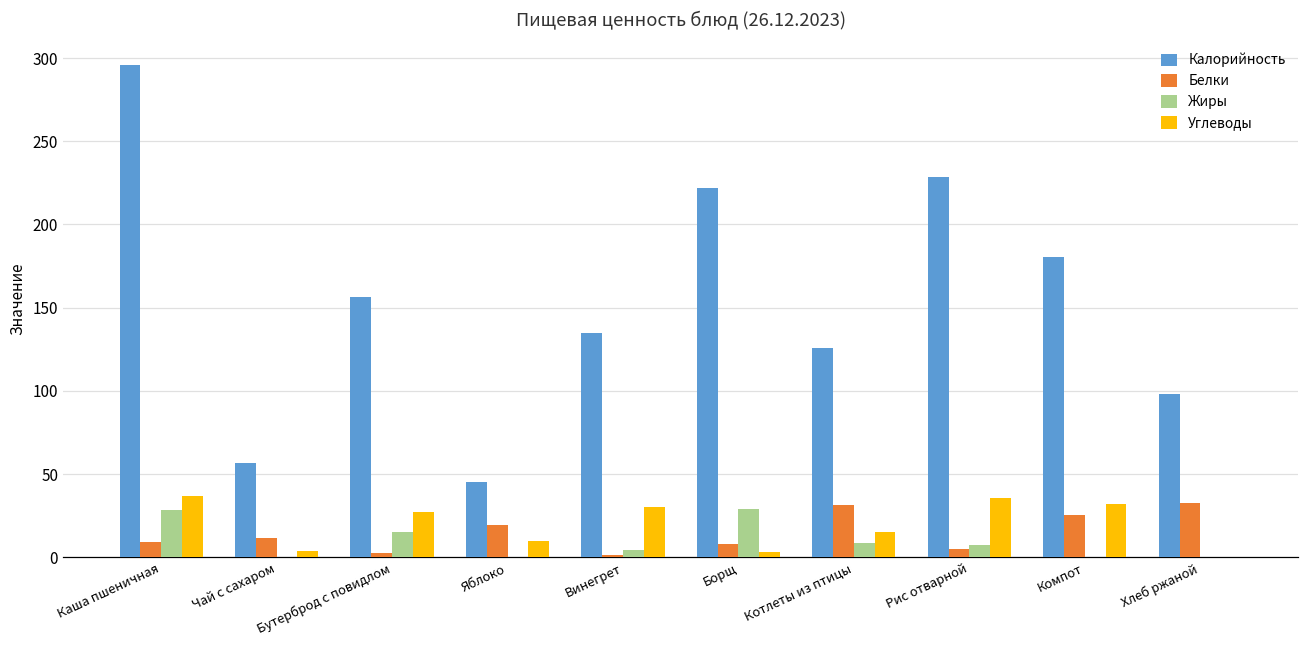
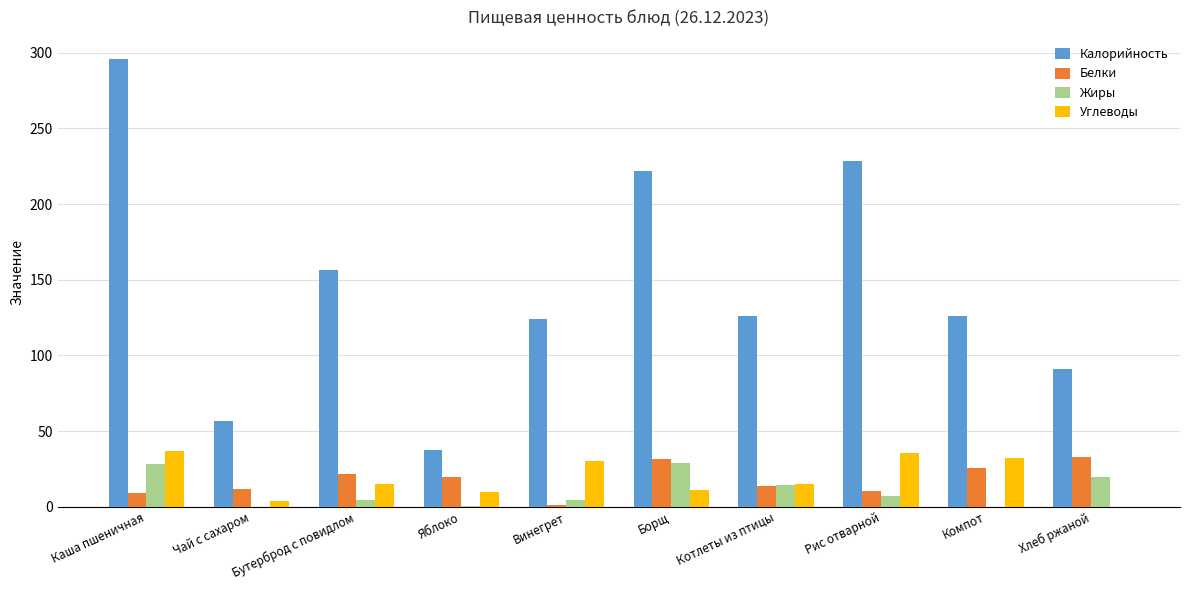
  {
    "Калорийность": {
      "Каша пшеничная": 296,
      "Чай с сахаром": 57,
      "Бутерброд с повидлом": 157,
-     "Яблоко": 45,
-     "Винегрет": 135,
+     "Яблоко": 37,
+     "Винегрет": 124,
      "Борщ": 222,
      "Котлеты из птицы": 126,
      "Рис отварной": 229,
-     "Компот": 180,
-     "Хлеб ржаной": 98
+     "Компот": 126,
+     "Хлеб ржаной": 91
    },
    "Белки": {
      "Каша пшеничная": 9,
      "Чай с сахаром": 12,
-     "Бутерброд с повидлом": 2,
+     "Бутерброд с повидлом": 22,
      "Яблоко": 20,
-     "Борщ": 8,
-     "Котлеты из птицы": 32,
-     "Рис отварной": 5,
+     "Борщ": 31,
+     "Котлеты из птицы": 14,
+     "Рис отварной": 10,
      "Компот": 26,
      "Хлеб ржаной": 33
    },
    "Жиры": {
      "Каша пшеничная": 29,
-     "Бутерброд с повидлом": 15,
+     "Бутерброд с повидлом": 4,
      "Винегрет": 4,
      "Борщ": 29,
-     "Котлеты из птицы": 9,
+     "Котлеты из птицы": 15,
      "Рис отварной": 7,
      "Компот": 0,
-     "Хлеб ржаной": 0
+     "Хлеб ржаной": 19
    },
    "Углеводы": {
      "Каша пшеничная": 37,
      "Чай с сахаром": 4,
-     "Бутерброд с повидлом": 27,
+     "Бутерброд с повидлом": 15,
      "Яблоко": 10,
      "Винегрет": 30,
-     "Борщ": 3,
+     "Борщ": 11,
      "Котлеты из птицы": 15,
      "Рис отварной": 36,
      "Компот": 32,
      "Хлеб ржаной": 0
    }
  }
